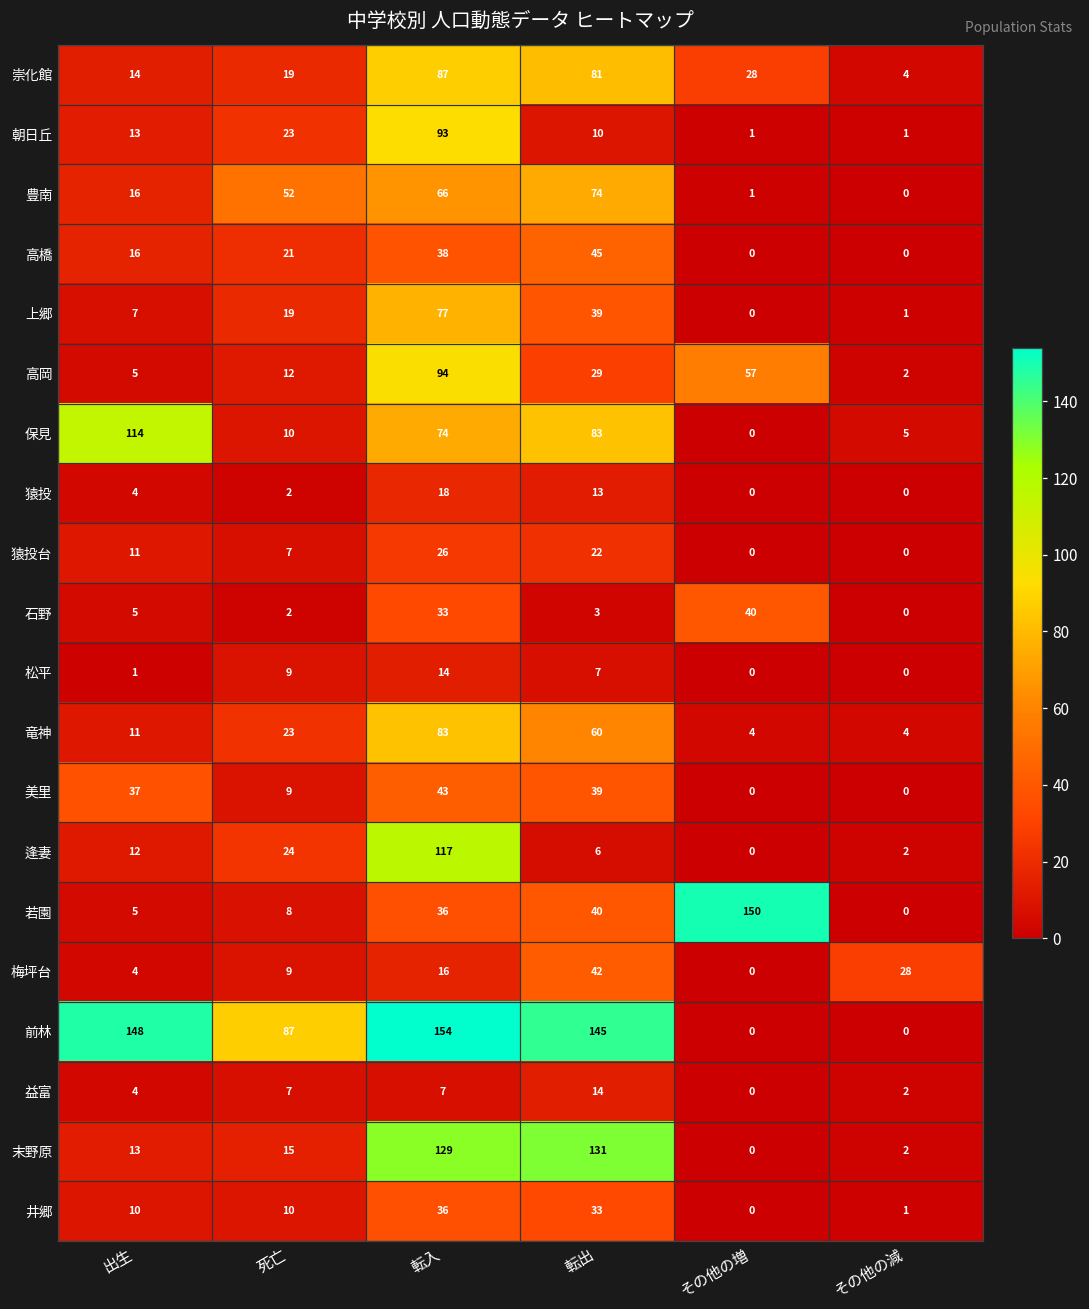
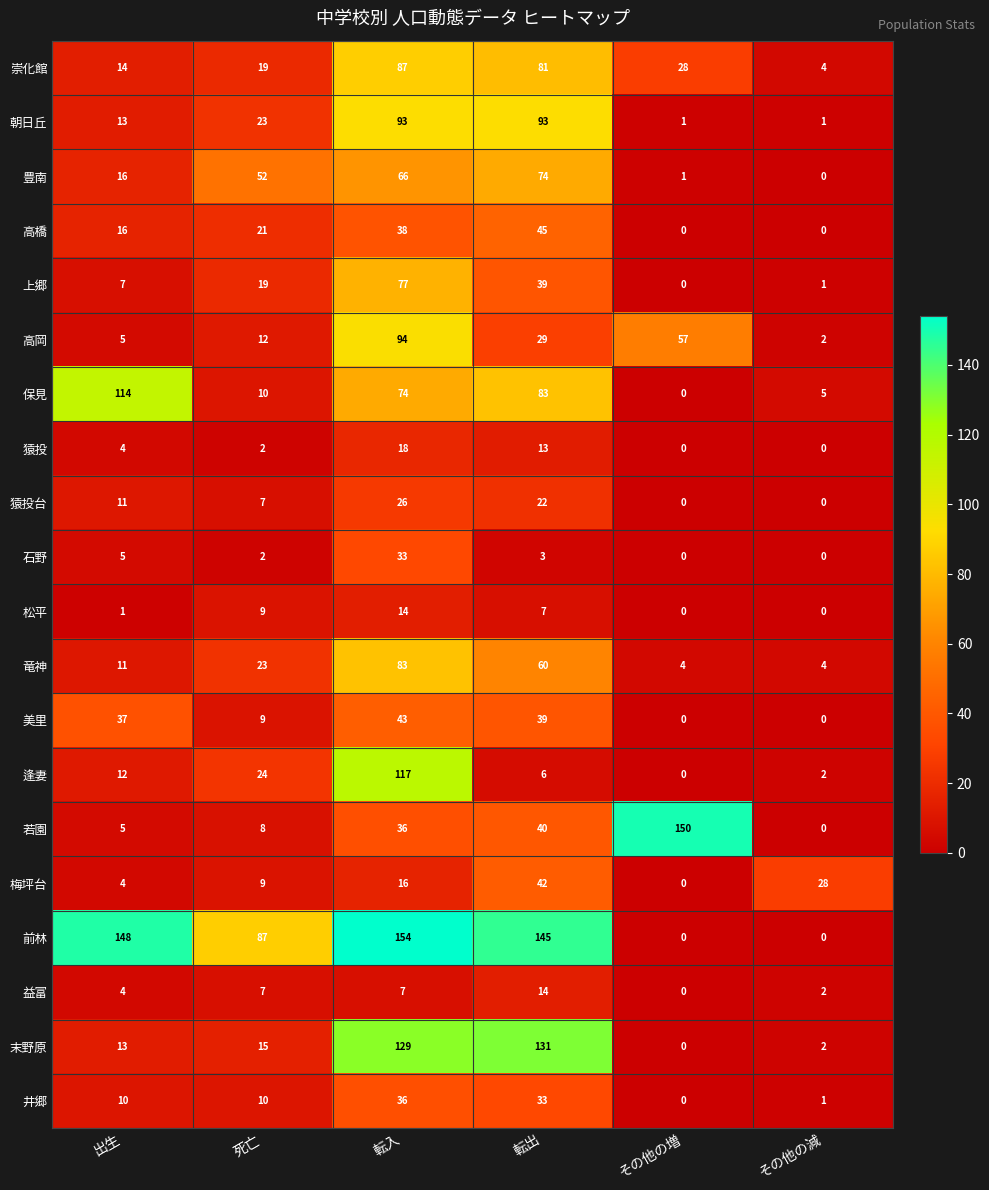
  {
    "崇化館": {
      "出生": 14,
      "死亡": 19,
      "転入": 87,
      "転出": 81,
      "その他の増": 28,
      "その他の減": 4
    },
    "朝日丘": {
      "出生": 13,
      "死亡": 23,
      "転入": 93,
-     "転出": 10,
+     "転出": 93,
      "その他の増": 1,
      "その他の減": 1
    },
    "豊南": {
      "出生": 16,
      "死亡": 52,
      "転入": 66,
      "転出": 74,
      "その他の増": 1,
      "その他の減": 0
    },
    "高橋": {
      "出生": 16,
      "死亡": 21,
      "転入": 38,
      "転出": 45,
      "その他の増": 0,
      "その他の減": 0
    },
    "上郷": {
      "出生": 7,
      "死亡": 19,
      "転入": 77,
      "転出": 39,
      "その他の増": 0,
      "その他の減": 1
    },
    "高岡": {
      "出生": 5,
      "死亡": 12,
      "転入": 94,
      "転出": 29,
      "その他の増": 57,
      "その他の減": 2
    },
    "保見": {
      "出生": 114,
      "死亡": 10,
      "転入": 74,
      "転出": 83,
      "その他の増": 0,
      "その他の減": 5
    },
    "猿投": {
      "出生": 4,
      "死亡": 2,
      "転入": 18,
      "転出": 13,
      "その他の増": 0,
      "その他の減": 0
    },
    "猿投台": {
      "出生": 11,
      "死亡": 7,
      "転入": 26,
      "転出": 22,
      "その他の増": 0,
      "その他の減": 0
    },
    "石野": {
      "出生": 5,
      "死亡": 2,
      "転入": 33,
      "転出": 3,
-     "その他の増": 40,
+     "その他の増": 0,
      "その他の減": 0
    },
    "松平": {
      "出生": 1,
      "死亡": 9,
      "転入": 14,
      "転出": 7,
      "その他の増": 0,
      "その他の減": 0
    },
    "竜神": {
      "出生": 11,
      "死亡": 23,
      "転入": 83,
      "転出": 60,
      "その他の増": 4,
      "その他の減": 4
    },
    "美里": {
      "出生": 37,
      "死亡": 9,
      "転入": 43,
      "転出": 39,
      "その他の増": 0,
      "その他の減": 0
    },
    "逢妻": {
      "出生": 12,
      "死亡": 24,
      "転入": 117,
      "転出": 6,
      "その他の増": 0,
      "その他の減": 2
    },
    "若園": {
      "出生": 5,
      "死亡": 8,
      "転入": 36,
      "転出": 40,
      "その他の増": 150,
      "その他の減": 0
    },
    "梅坪台": {
      "出生": 4,
      "死亡": 9,
      "転入": 16,
      "転出": 42,
      "その他の増": 0,
      "その他の減": 28
    },
    "前林": {
      "出生": 148,
      "死亡": 87,
      "転入": 154,
      "転出": 145,
      "その他の増": 0,
      "その他の減": 0
    },
    "益富": {
      "出生": 4,
      "死亡": 7,
      "転入": 7,
      "転出": 14,
      "その他の増": 0,
      "その他の減": 2
    },
    "末野原": {
      "出生": 13,
      "死亡": 15,
      "転入": 129,
      "転出": 131,
      "その他の増": 0,
      "その他の減": 2
    },
    "井郷": {
      "出生": 10,
      "死亡": 10,
      "転入": 36,
      "転出": 33,
      "その他の増": 0,
      "その他の減": 1
    }
  }
